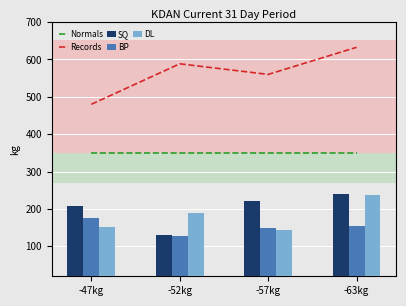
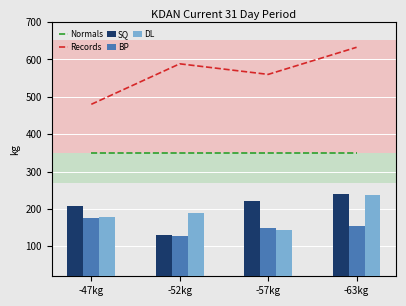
  {
    "SQ": {
      "-47kg": 210,
      "-52kg": 130,
      "-57kg": 220,
      "-63kg": 240
    },
    "Normals": {
      "-47kg": 350,
      "-52kg": 350,
      "-57kg": 350,
      "-63kg": 350
    },
    "Records": {
      "-47kg": 480,
      "-52kg": 590,
      "-57kg": 560,
      "-63kg": 630
    },
    "BP": {
      "-47kg": 180,
      "-52kg": 130,
      "-57kg": 150,
      "-63kg": 160
    },
    "DL": {
-     "-47kg": 150,
+     "-47kg": 180,
      "-52kg": 190,
      "-57kg": 140,
      "-63kg": 240
    }
  }
